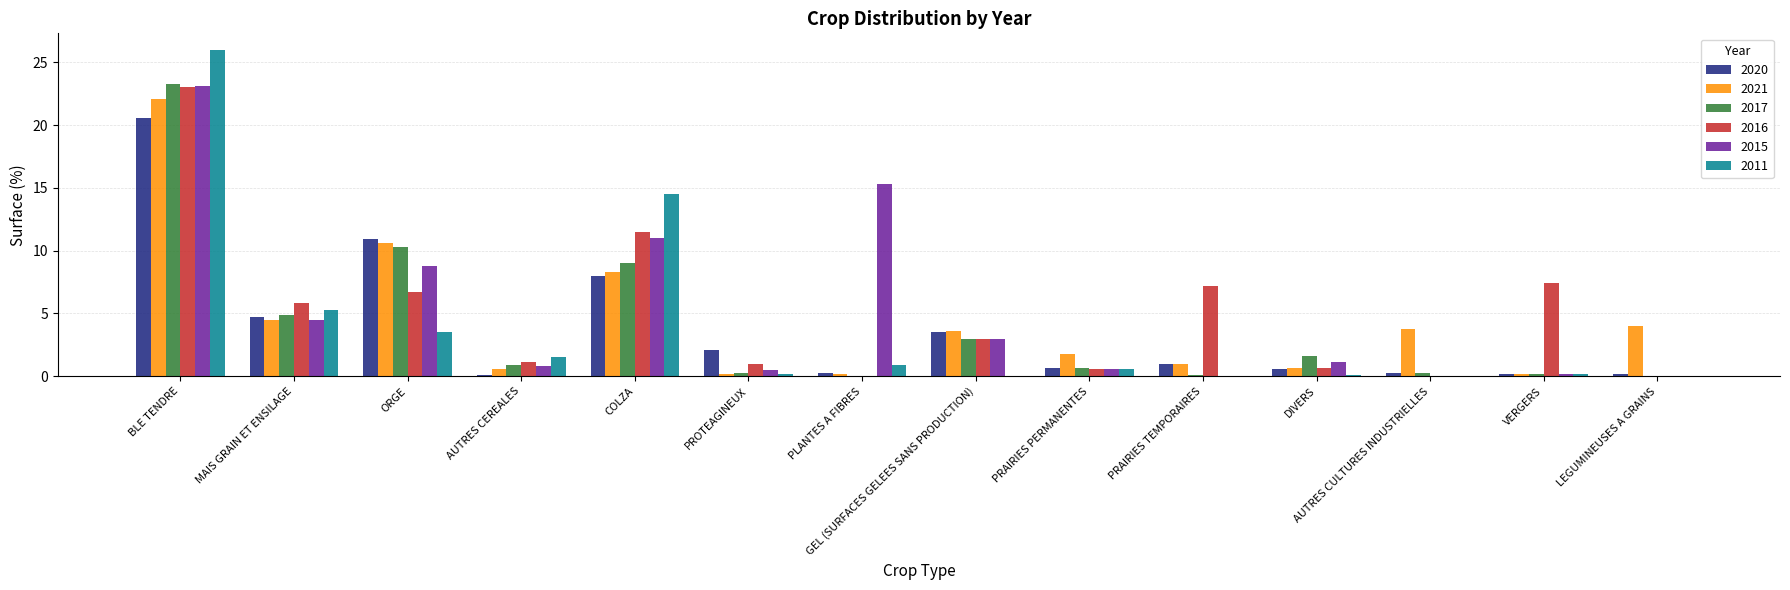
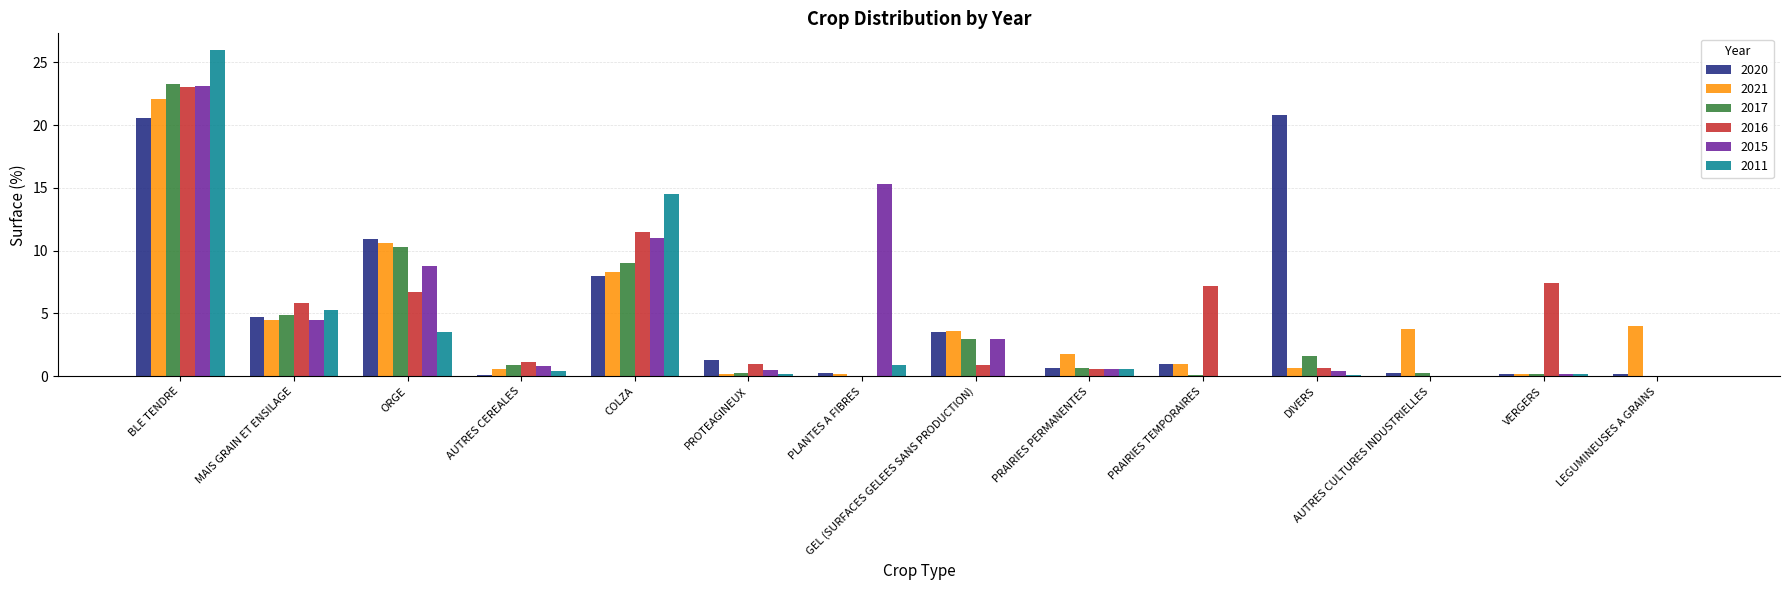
  {
    "2020": {
      "BLE TENDRE": 20.6,
      "MAIS GRAIN ET ENSILAGE": 4.7,
      "ORGE": 10.9,
      "COLZA": 8.0,
-     "PROTEAGINEUX": 2.1,
+     "PROTEAGINEUX": 1.3,
      "PLANTES A FIBRES": 0.3,
      "GEL (SURFACES GELEES SANS PRODUCTION)": 3.5,
      "PRAIRIES PERMANENTES": 0.7,
      "PRAIRIES TEMPORAIRES": 1.0,
-     "DIVERS": 0.6,
+     "DIVERS": 20.8,
      "AUTRES CULTURES INDUSTRIELLES": 0.3,
      "VERGERS": 0.2,
      "LEGUMINEUSES A GRAINS": 0.2
    },
    "2021": {
      "BLE TENDRE": 22.1,
      "MAIS GRAIN ET ENSILAGE": 4.5,
      "ORGE": 10.6,
      "AUTRES CEREALES": 0.6,
      "COLZA": 8.3,
      "PROTEAGINEUX": 0.2,
      "PLANTES A FIBRES": 0.2,
      "GEL (SURFACES GELEES SANS PRODUCTION)": 3.6,
      "PRAIRIES PERMANENTES": 1.8,
      "PRAIRIES TEMPORAIRES": 1.0,
      "DIVERS": 0.7,
      "AUTRES CULTURES INDUSTRIELLES": 3.8,
      "VERGERS": 0.2,
      "LEGUMINEUSES A GRAINS": 4.0
    },
    "2017": {
      "BLE TENDRE": 23.3,
      "MAIS GRAIN ET ENSILAGE": 4.9,
      "ORGE": 10.3,
      "AUTRES CEREALES": 0.9,
      "COLZA": 9.0,
      "PROTEAGINEUX": 0.3,
      "PLANTES A FIBRES": 0.0,
      "GEL (SURFACES GELEES SANS PRODUCTION)": 3.0,
      "PRAIRIES PERMANENTES": 0.7,
      "DIVERS": 1.6,
      "AUTRES CULTURES INDUSTRIELLES": 0.3,
      "VERGERS": 0.2,
      "LEGUMINEUSES A GRAINS": 0.0
    },
    "2016": {
      "BLE TENDRE": 23.0,
      "MAIS GRAIN ET ENSILAGE": 5.8,
      "ORGE": 6.7,
      "AUTRES CEREALES": 1.1,
      "COLZA": 11.5,
      "PROTEAGINEUX": 1.0,
      "PLANTES A FIBRES": 0.0,
-     "GEL (SURFACES GELEES SANS PRODUCTION)": 3.0,
+     "GEL (SURFACES GELEES SANS PRODUCTION)": 0.9,
      "PRAIRIES PERMANENTES": 0.6,
      "PRAIRIES TEMPORAIRES": 7.2,
      "DIVERS": 0.7,
      "AUTRES CULTURES INDUSTRIELLES": 0.0,
      "VERGERS": 7.4,
      "LEGUMINEUSES A GRAINS": 0.0
    },
    "2015": {
      "BLE TENDRE": 23.1,
      "MAIS GRAIN ET ENSILAGE": 4.5,
      "ORGE": 8.8,
      "AUTRES CEREALES": 0.8,
      "COLZA": 11.0,
      "PROTEAGINEUX": 0.5,
      "PLANTES A FIBRES": 15.3,
      "GEL (SURFACES GELEES SANS PRODUCTION)": 3.0,
      "PRAIRIES PERMANENTES": 0.6,
      "PRAIRIES TEMPORAIRES": 0.0,
-     "DIVERS": 1.1,
+     "DIVERS": 0.4,
      "AUTRES CULTURES INDUSTRIELLES": 0.0,
      "VERGERS": 0.2,
      "LEGUMINEUSES A GRAINS": 0.0
    },
    "2011": {
      "BLE TENDRE": 26.0,
      "MAIS GRAIN ET ENSILAGE": 5.3,
      "ORGE": 3.5,
-     "AUTRES CEREALES": 1.5,
+     "AUTRES CEREALES": 0.4,
      "COLZA": 14.5,
      "PROTEAGINEUX": 0.2,
      "PLANTES A FIBRES": 0.9,
      "GEL (SURFACES GELEES SANS PRODUCTION)": 0.0,
      "PRAIRIES PERMANENTES": 0.6,
      "PRAIRIES TEMPORAIRES": 0.0,
      "AUTRES CULTURES INDUSTRIELLES": 0.0,
      "VERGERS": 0.2,
      "LEGUMINEUSES A GRAINS": 0.0
    }
  }
